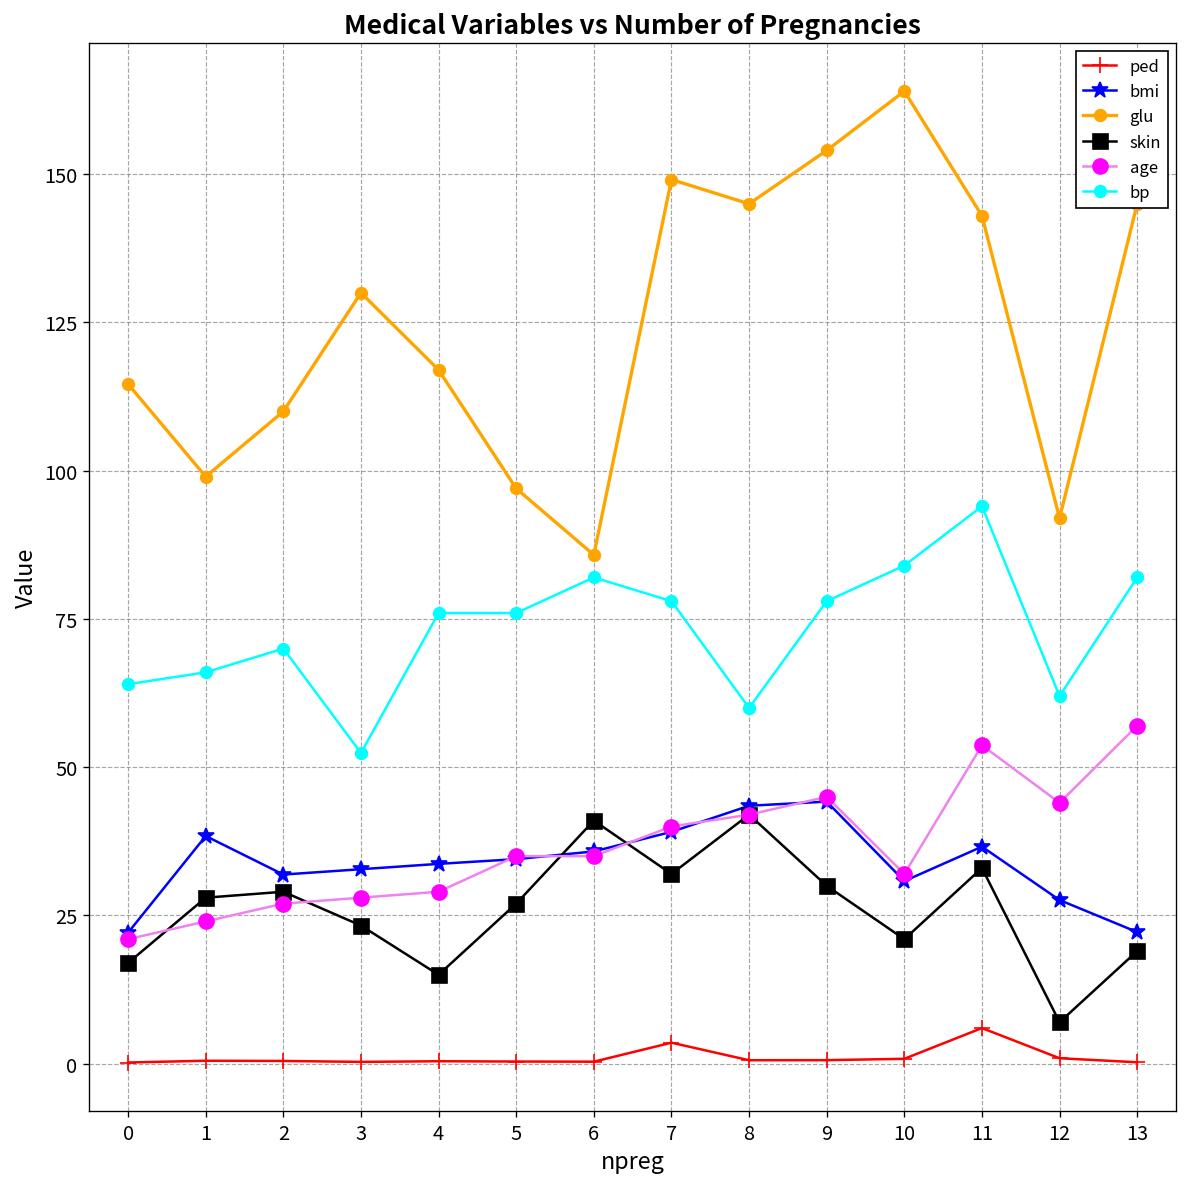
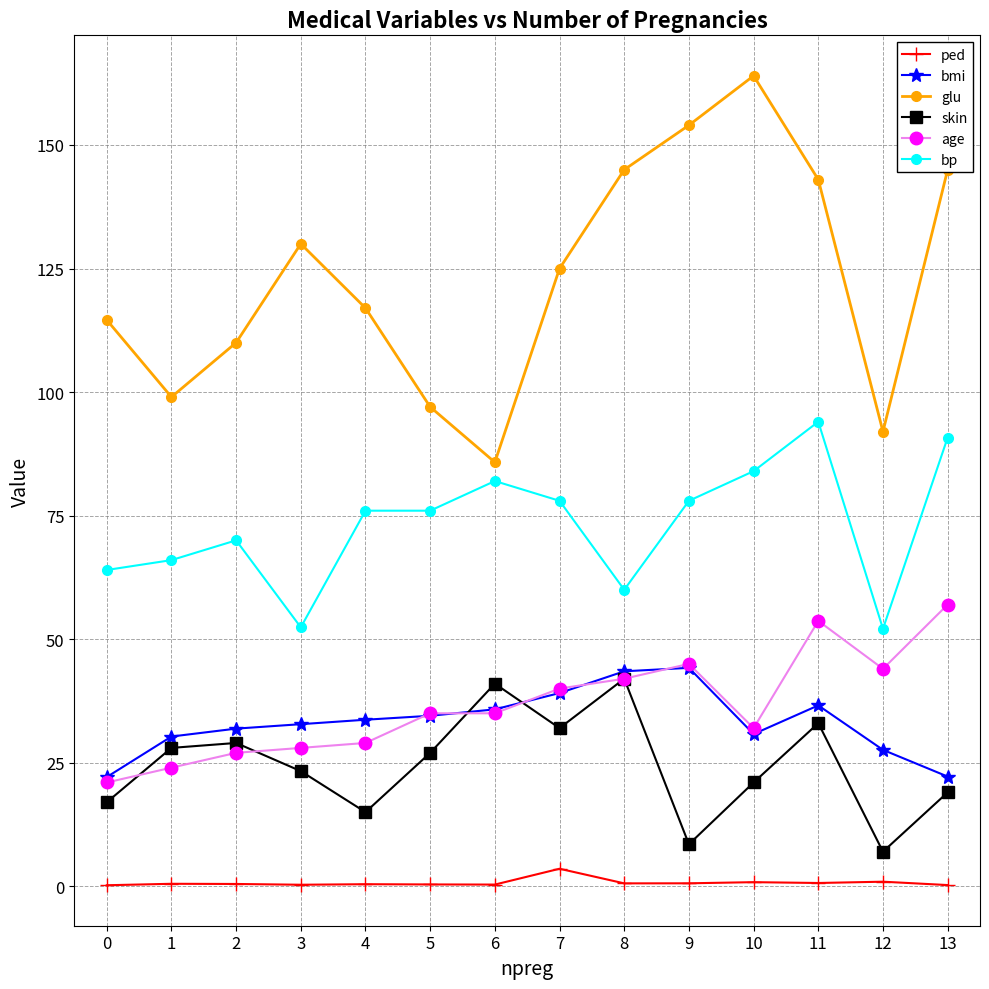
  {
    "ped": {
      "0": 0,
      "1": 1,
      "2": 0,
      "3": 0,
      "4": 0,
      "5": 0,
      "6": 0,
      "7": 4,
      "8": 1,
      "9": 1,
      "10": 1,
-     "11": 6,
+     "11": 1,
      "12": 1,
      "13": 0
    },
    "bmi": {
      "0": 22,
-     "1": 38,
+     "1": 30,
      "2": 32,
      "3": 33,
      "4": 34,
      "6": 36,
      "7": 39,
      "8": 44,
      "9": 44,
      "10": 31,
      "11": 37,
      "12": 28,
      "13": 22
    },
    "glu": {
      "0": 115,
      "1": 99,
      "2": 110,
      "3": 130,
      "4": 117,
      "5": 97,
      "6": 86,
-     "7": 149,
+     "7": 125,
      "8": 145,
      "9": 154,
      "10": 164,
      "11": 143,
      "12": 92
    },
    "skin": {
      "0": 17,
      "1": 28,
      "2": 29,
      "3": 23,
      "4": 15,
      "5": 27,
      "6": 41,
      "7": 32,
-     "9": 30,
+     "9": 9,
      "10": 21,
      "11": 33,
      "12": 7,
      "13": 19
    },
    "age": {
      "0": 21,
      "1": 24,
      "2": 27,
      "3": 28,
      "4": 29,
      "6": 35,
      "7": 40,
      "9": 45,
      "10": 32,
      "11": 54,
      "12": 44,
      "13": 57
    },
    "bp": {
      "0": 64,
      "1": 66,
      "2": 70,
      "3": 52,
      "4": 76,
      "5": 76,
      "6": 82,
      "7": 78,
      "8": 60,
      "9": 78,
      "10": 84,
      "11": 94,
-     "12": 62,
-     "13": 82
+     "12": 52,
+     "13": 91
    }
  }
